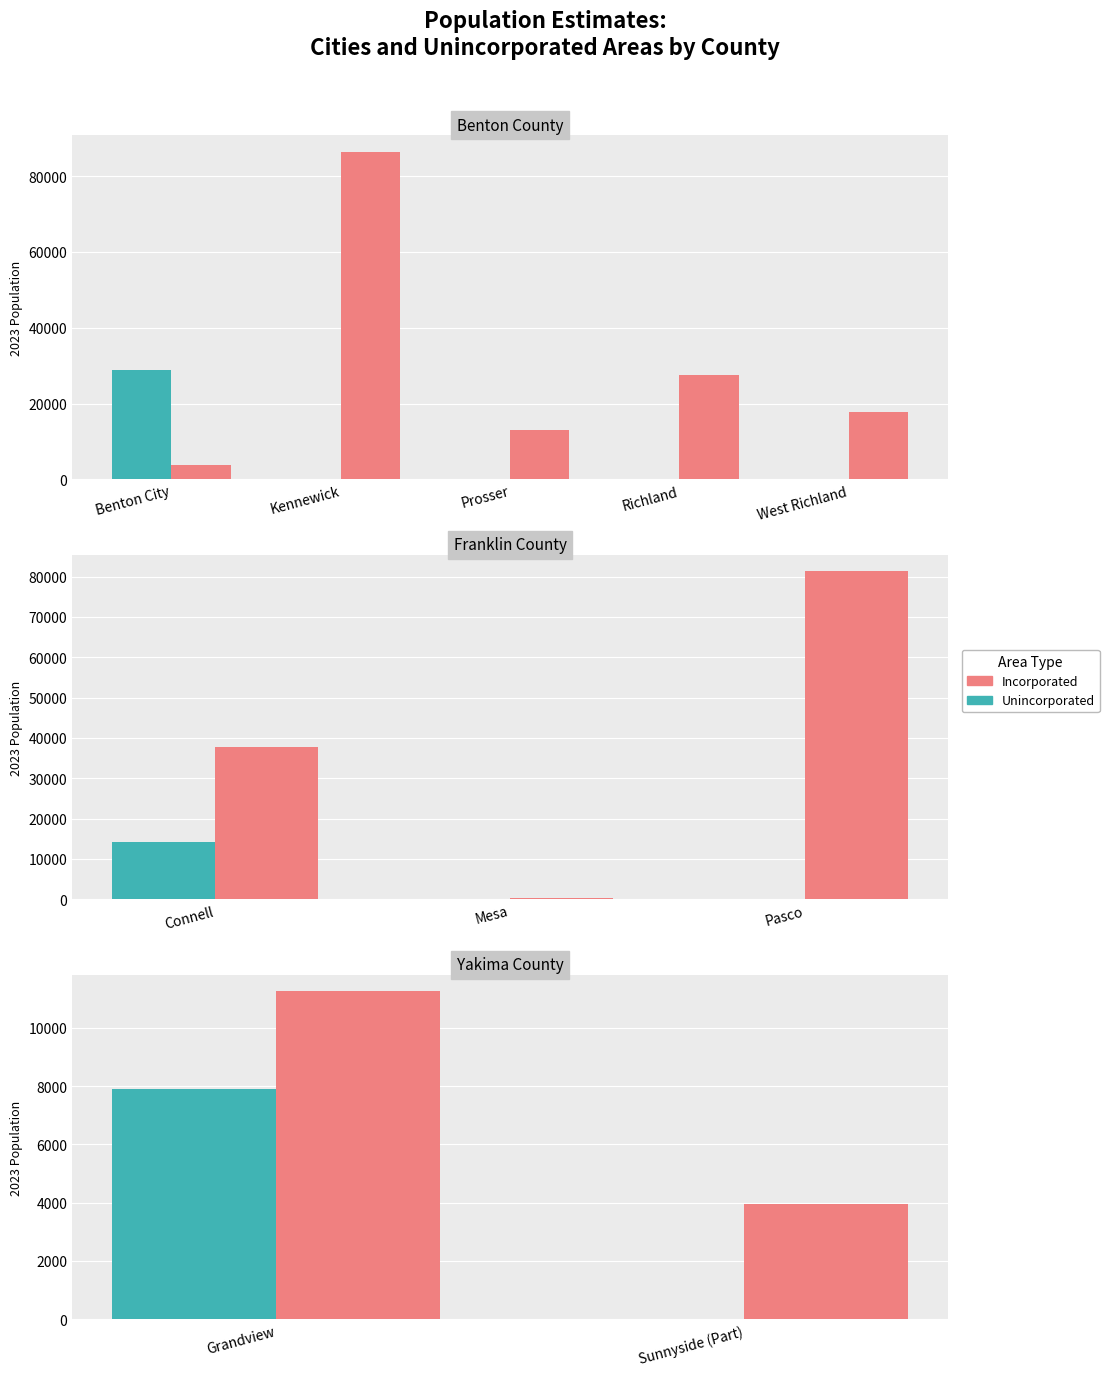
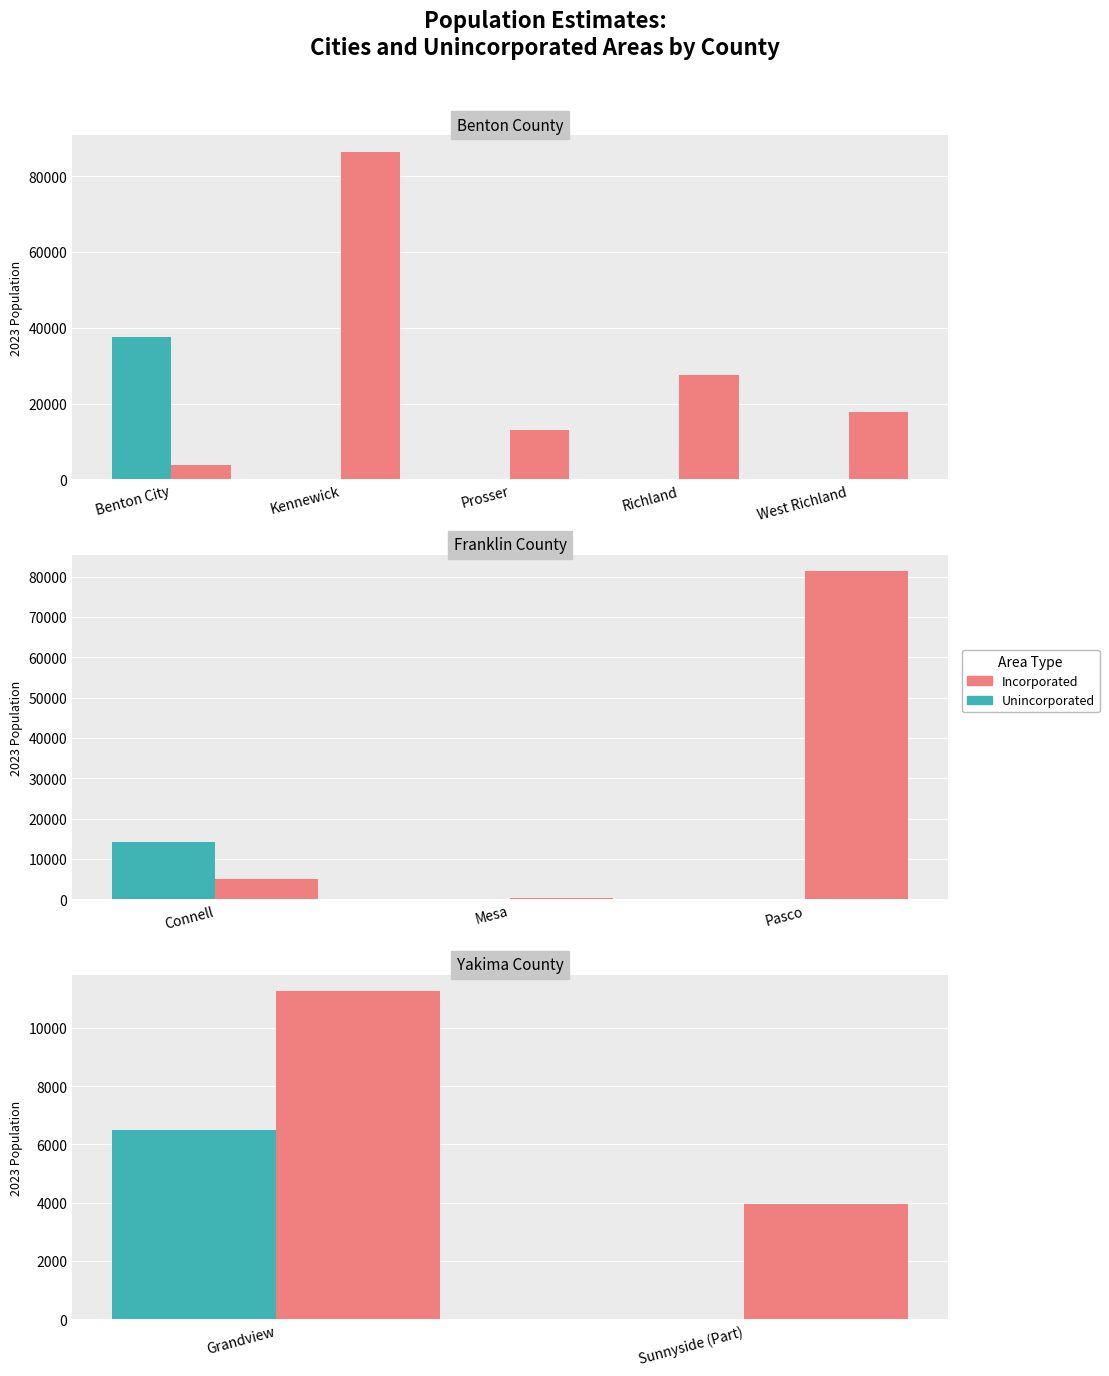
  {
    "Benton County": {
      "Unincorporated": {
-       "Benton City": 29000,
+       "Benton City": 38000,
        "Kennewick": 0,
        "Prosser": 0,
        "Richland": 0,
        "West Richland": 0
      },
      "Incorporated": {
        "Benton City": 4000,
        "Kennewick": 86000,
        "Prosser": 13000,
        "Richland": 27000,
        "West Richland": 18000
      }
    },
    "Franklin County": {
      "Unincorporated": {
        "Connell": 14000,
        "Mesa": 0,
        "Pasco": 0
      },
      "Incorporated": {
-       "Connell": 38000,
+       "Connell": 5000,
        "Pasco": 81000
      }
    },
    "Yakima County": {
      "Unincorporated": {
-       "Grandview": 7900,
+       "Grandview": 6500,
        "Sunnyside (Part)": 0
      },
      "Incorporated": {
        "Grandview": 11300,
        "Sunnyside (Part)": 4000
      }
    }
  }
